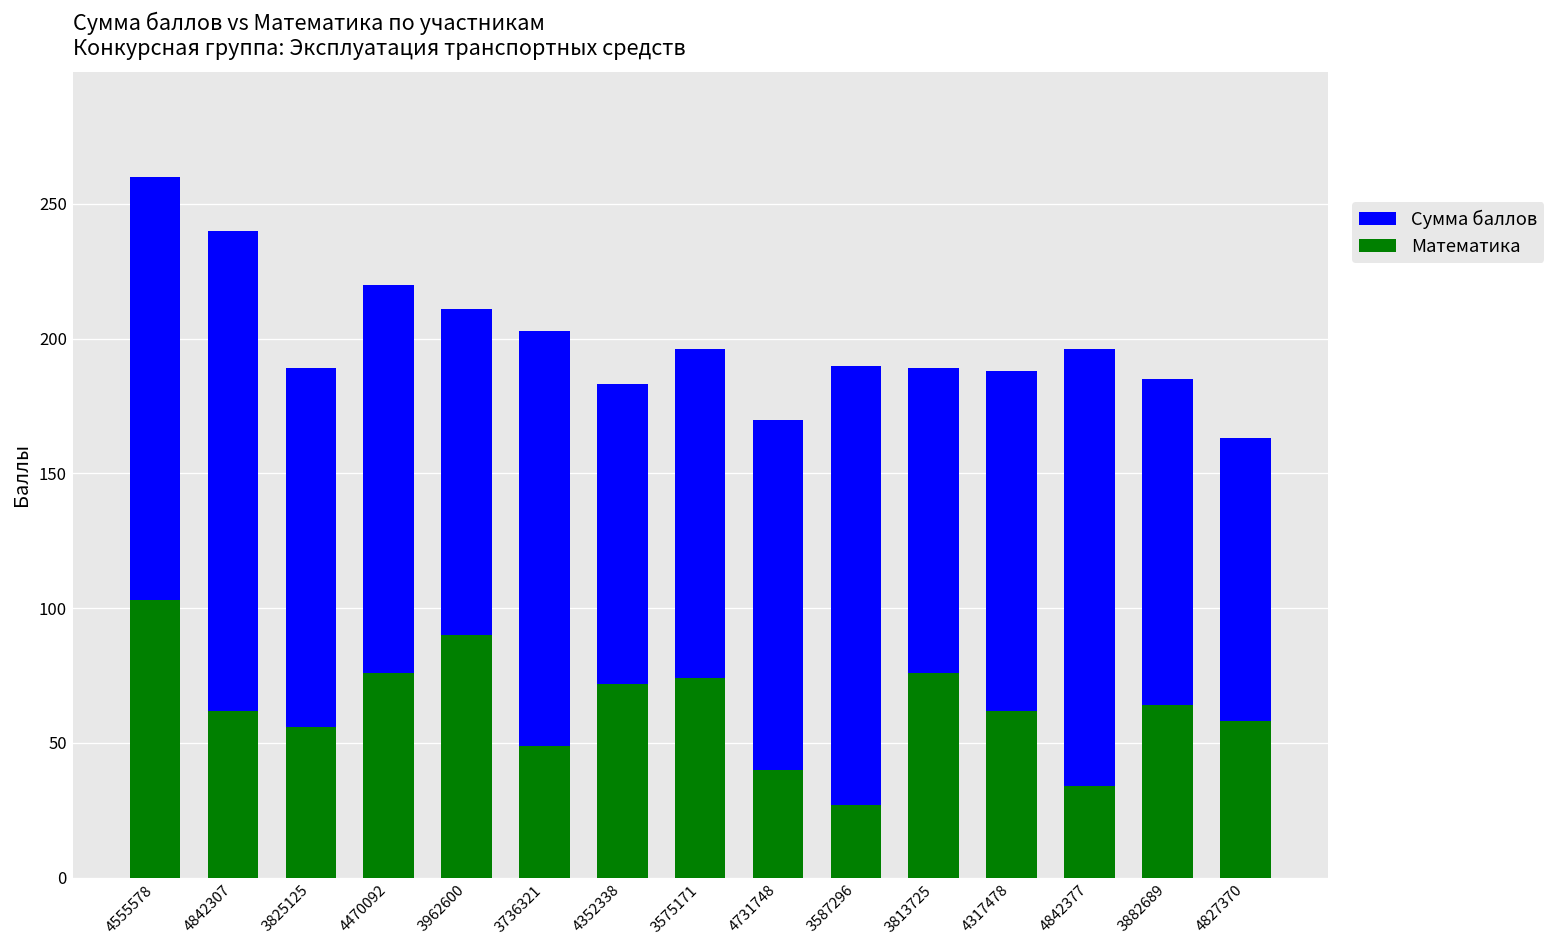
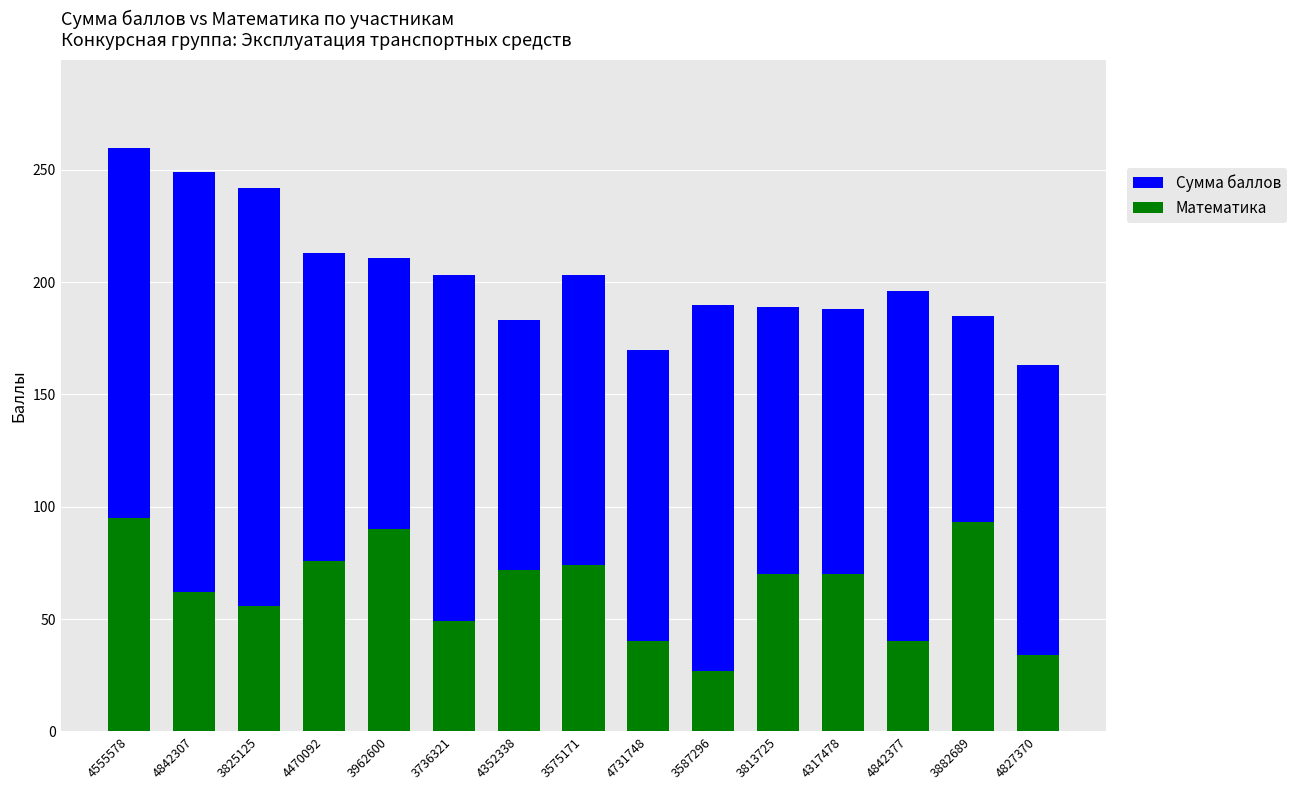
  {
    "Сумма баллов": {
      "4555578": 260,
-     "4842307": 240,
-     "3825125": 189,
-     "4470092": 220,
+     "4842307": 249,
+     "3825125": 242,
+     "4470092": 213,
      "3962600": 211,
      "3736321": 203,
      "4352338": 183,
-     "3575171": 196,
+     "3575171": 203,
      "4731748": 170,
      "3587296": 190,
      "3813725": 189,
      "4317478": 188,
      "4842377": 196,
      "3882689": 185,
      "4827370": 163
    },
    "Математика": {
-     "4555578": 103,
-     "3813725": 76,
-     "4317478": 62,
-     "4842377": 34,
-     "3882689": 64,
-     "4827370": 58
+     "4555578": 95,
+     "3813725": 70,
+     "4317478": 70,
+     "4842377": 40,
+     "3882689": 93,
+     "4827370": 34
    }
  }
